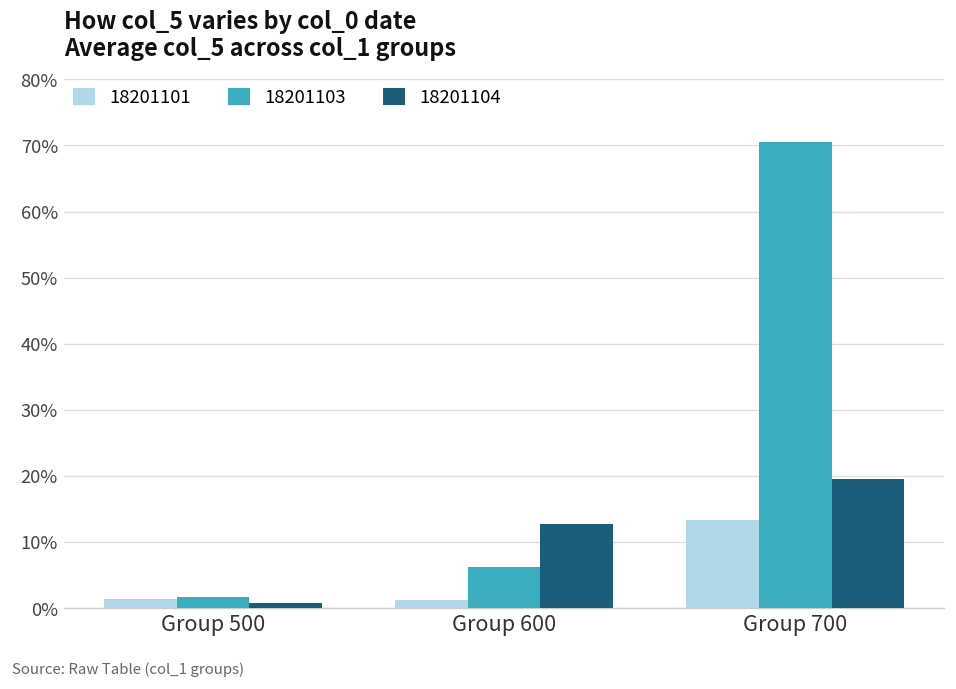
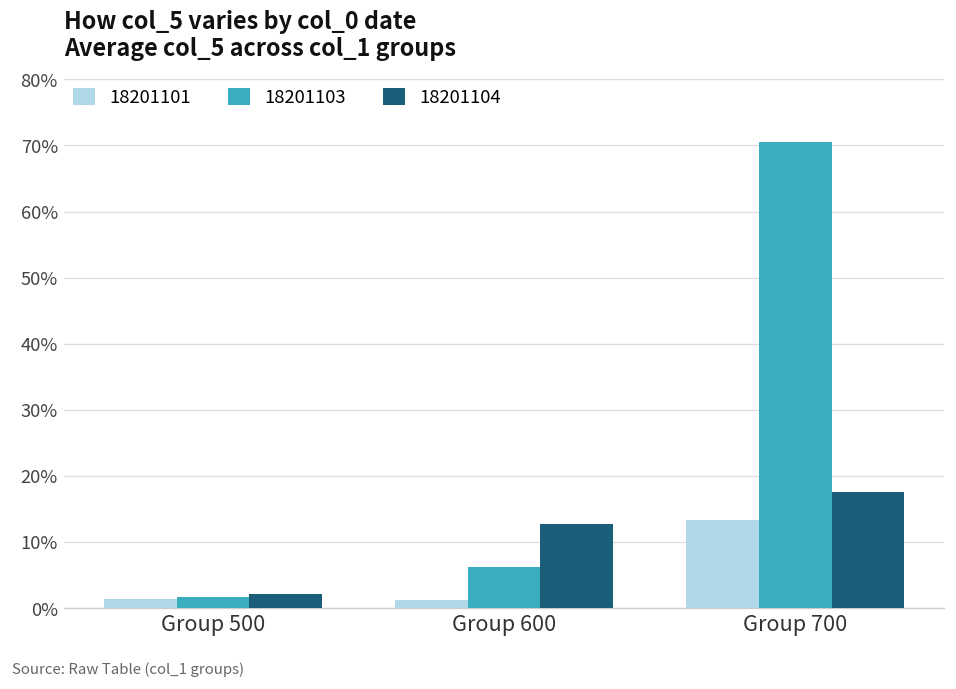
  {
    "18201101": {
      "Group 500": "1%",
      "Group 600": "1%",
      "Group 700": "13%"
    },
    "18201103": {
      "Group 500": "2%",
      "Group 600": "6%",
      "Group 700": "71%"
    },
    "18201104": {
-     "Group 500": "1%",
+     "Group 500": "2%",
      "Group 600": "13%",
-     "Group 700": "19%"
+     "Group 700": "18%"
    }
  }
